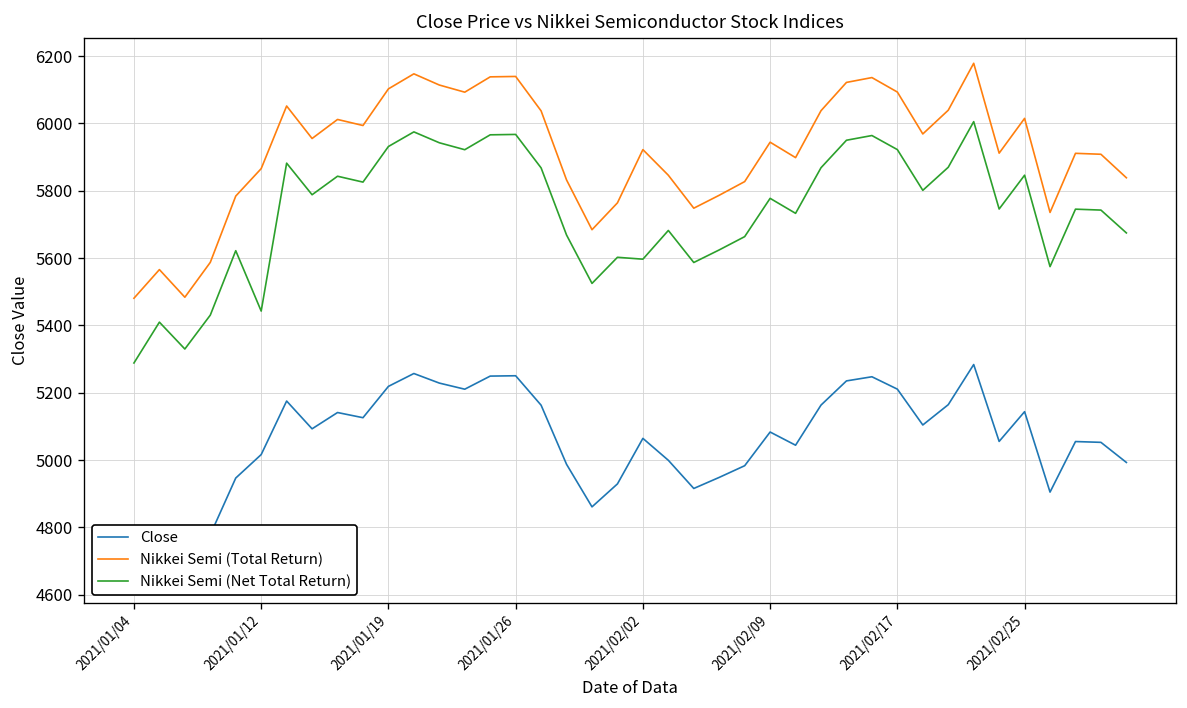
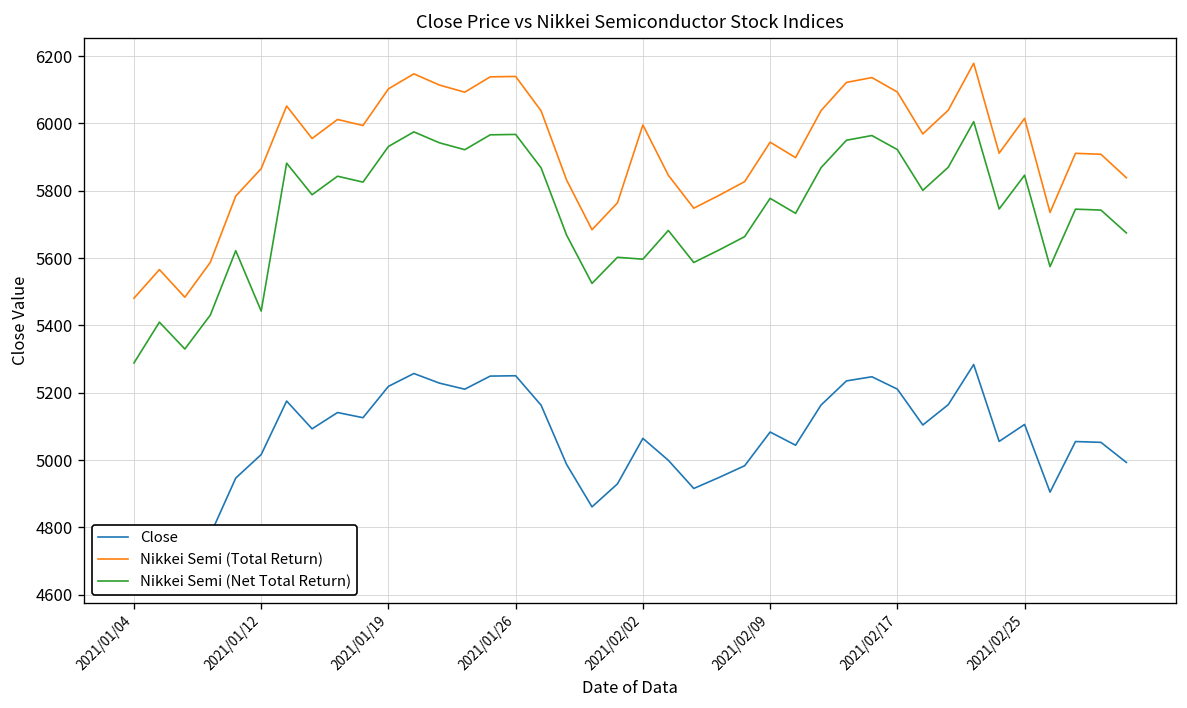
  {
    "Close": {
      "2021/01/12": 5020,
      "2021/01/19": 5220,
      "2021/01/26": 5250,
      "2021/02/02": 5060,
      "2021/02/09": 5080,
      "2021/02/17": 5210,
-     "2021/02/25": 5140
+     "2021/02/25": 5110
    },
    "Nikkei Semi (Total Return)": {
      "2021/01/04": 5480,
      "2021/01/12": 5870,
      "2021/01/19": 6100,
      "2021/01/26": 6140,
-     "2021/02/02": 5920,
+     "2021/02/02": 6000,
      "2021/02/09": 5940,
      "2021/02/17": 6090,
      "2021/02/25": 6020
    },
    "Nikkei Semi (Net Total Return)": {
      "2021/01/04": 5290,
      "2021/01/12": 5440,
      "2021/01/19": 5930,
      "2021/01/26": 5970,
      "2021/02/02": 5600,
      "2021/02/09": 5780,
      "2021/02/17": 5920,
      "2021/02/25": 5850
    }
  }
